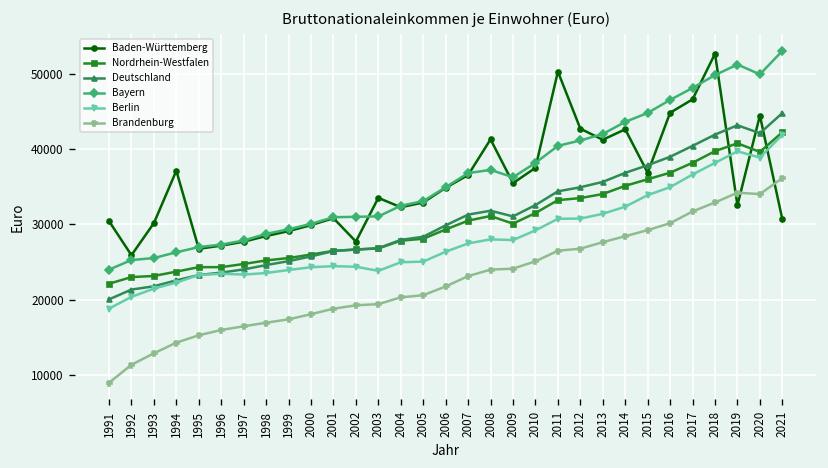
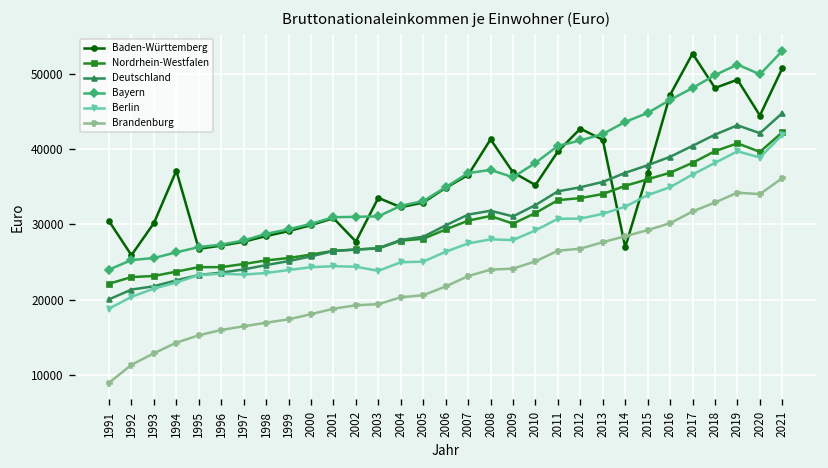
  {
    "Baden-Württemberg": {
      "1991": 30000,
      "1992": 26000,
      "1993": 30000,
      "1994": 37000,
      "2002": 28000,
      "2003": 34000,
      "2008": 41000,
-     "2009": 36000,
-     "2010": 38000,
-     "2011": 50000,
+     "2009": 37000,
+     "2010": 35000,
+     "2011": 40000,
      "2012": 43000,
      "2013": 41000,
-     "2014": 43000,
+     "2014": 27000,
      "2015": 37000,
-     "2016": 45000,
-     "2017": 47000,
-     "2018": 53000,
-     "2019": 33000,
+     "2016": 47000,
+     "2017": 53000,
+     "2018": 48000,
+     "2019": 49000,
      "2020": 45000,
-     "2021": 31000
+     "2021": 51000
    }
  }
